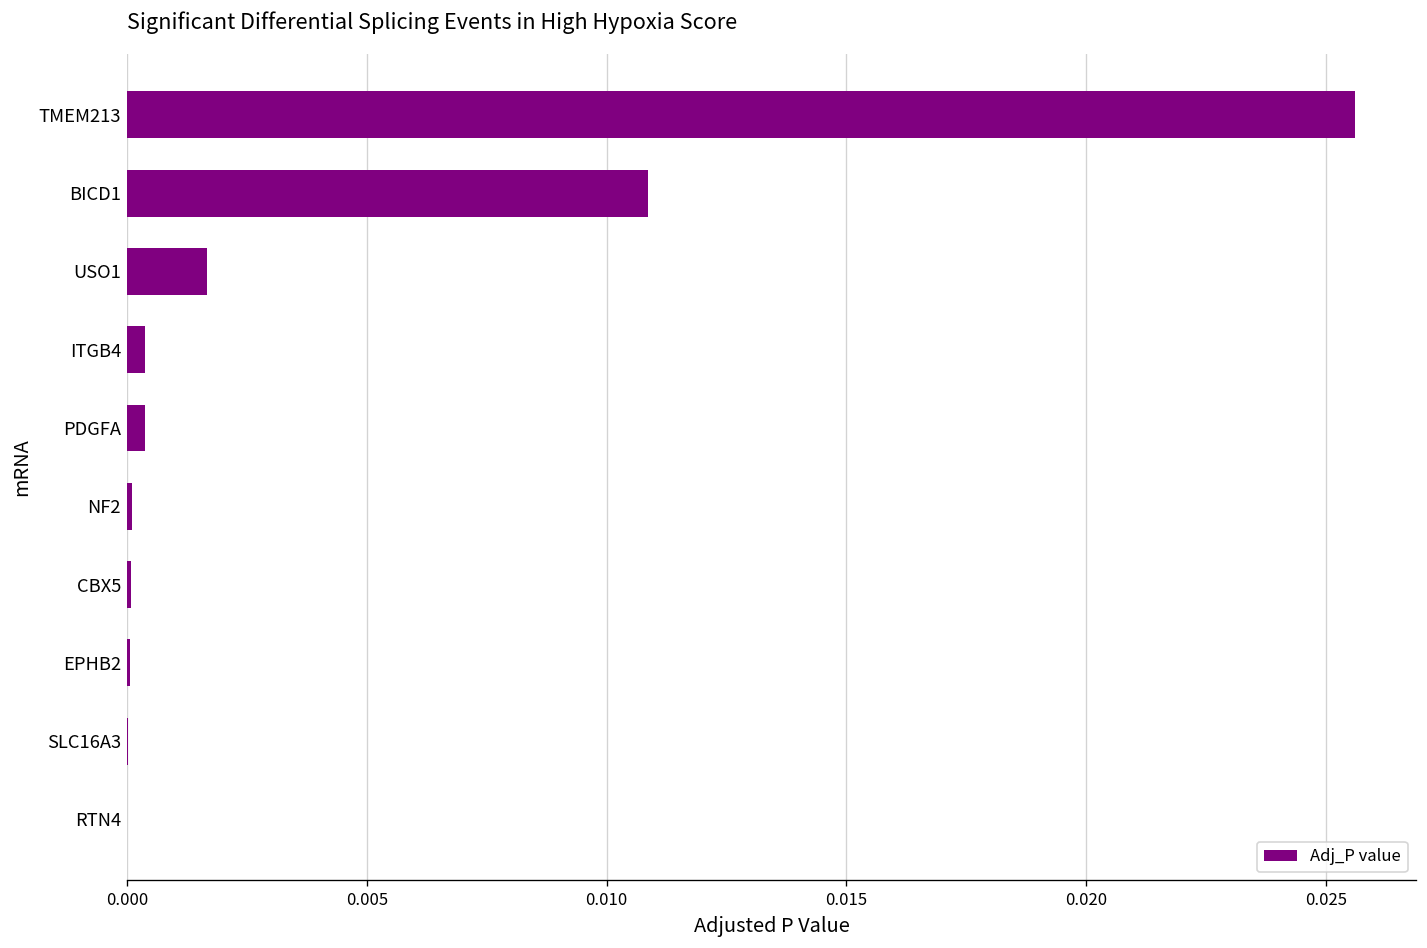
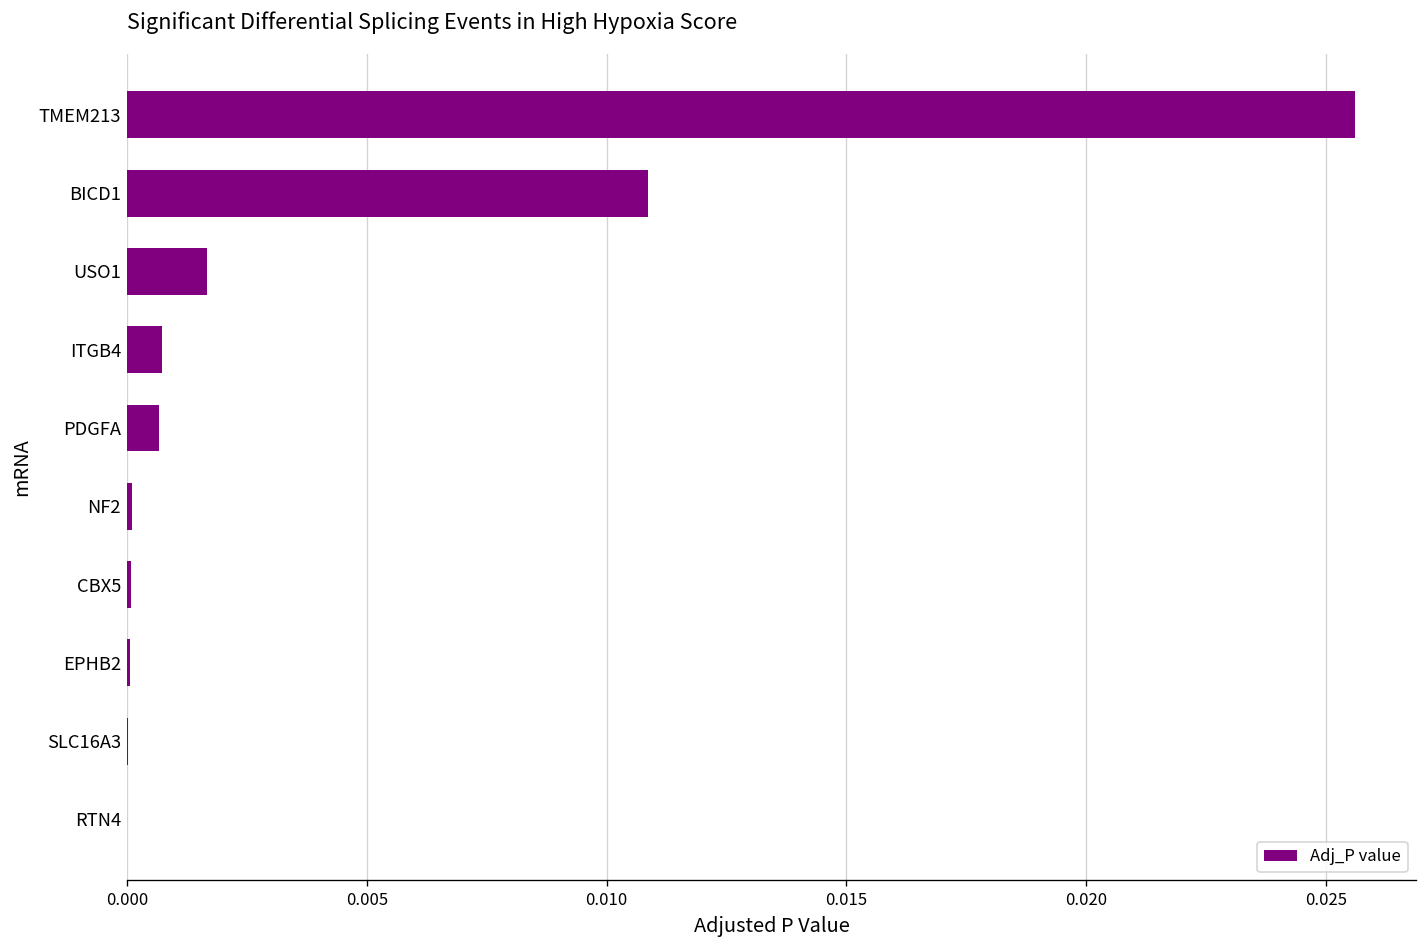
  {
    "TMEM213": 0.0256,
    "BICD1": 0.0109,
    "USO1": 0.0017,
-   "ITGB4": 0.0004,
-   "PDGFA": 0.0004,
+   "ITGB4": 0.0007,
+   "PDGFA": 0.0007,
    "NF2": 0.0001,
    "CBX5": 0.0001,
    "EPHB2": 0.0001
  }
